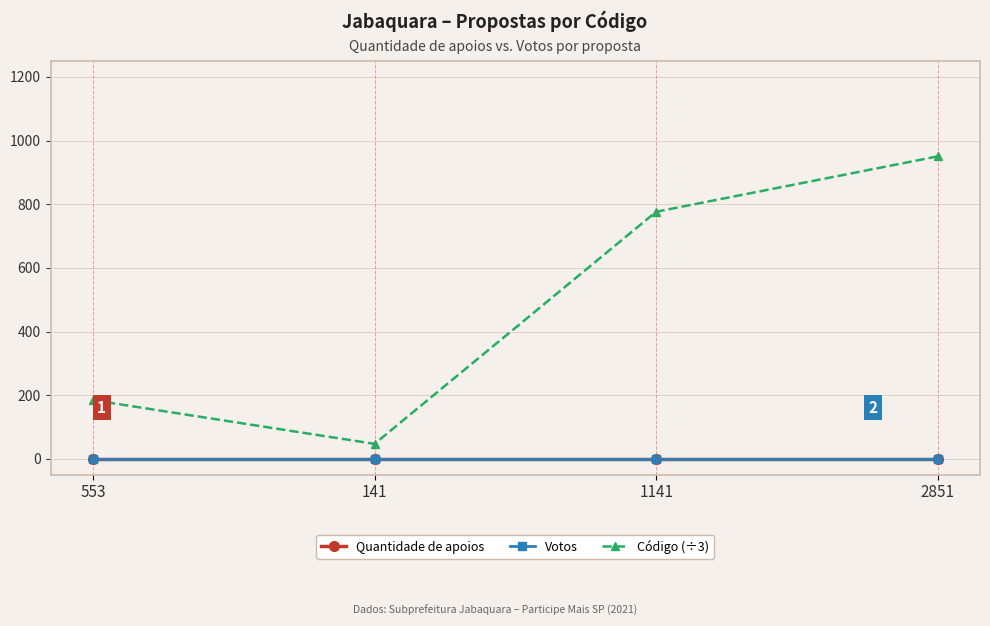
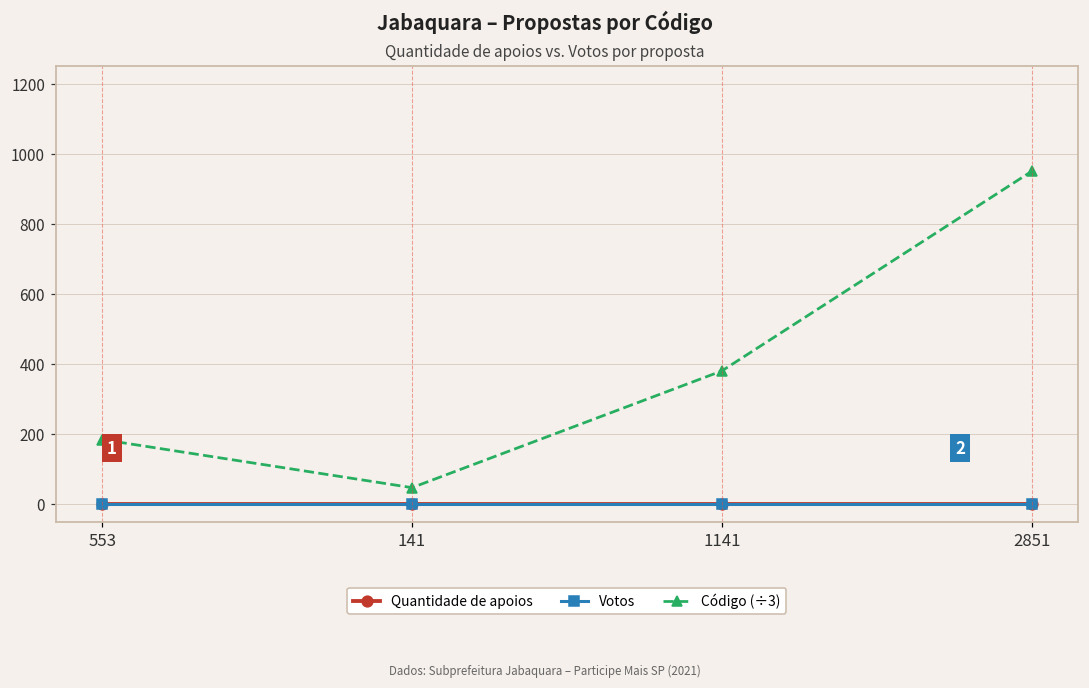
  {
    "Votos": {
      "553": 0,
      "141": 0,
      "1141": 0,
      "2851": 0
    },
    "Código (÷3)": {
      "141": 50,
-     "1141": 780,
+     "1141": 380,
      "2851": 950
    }
  }
